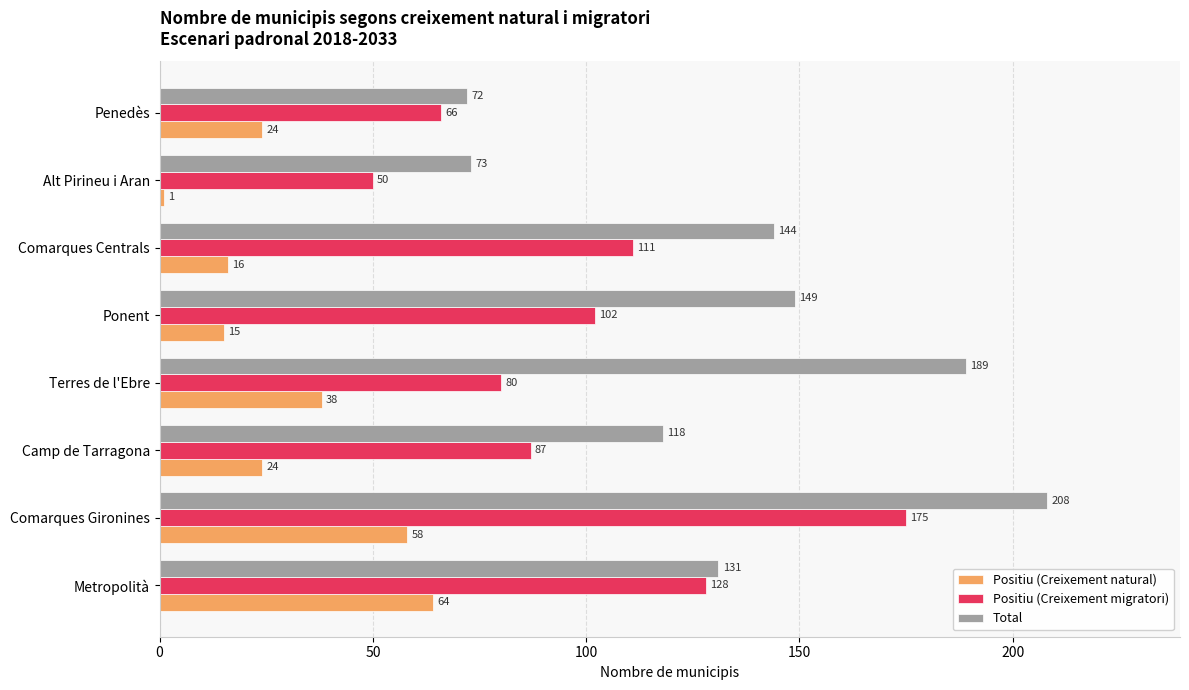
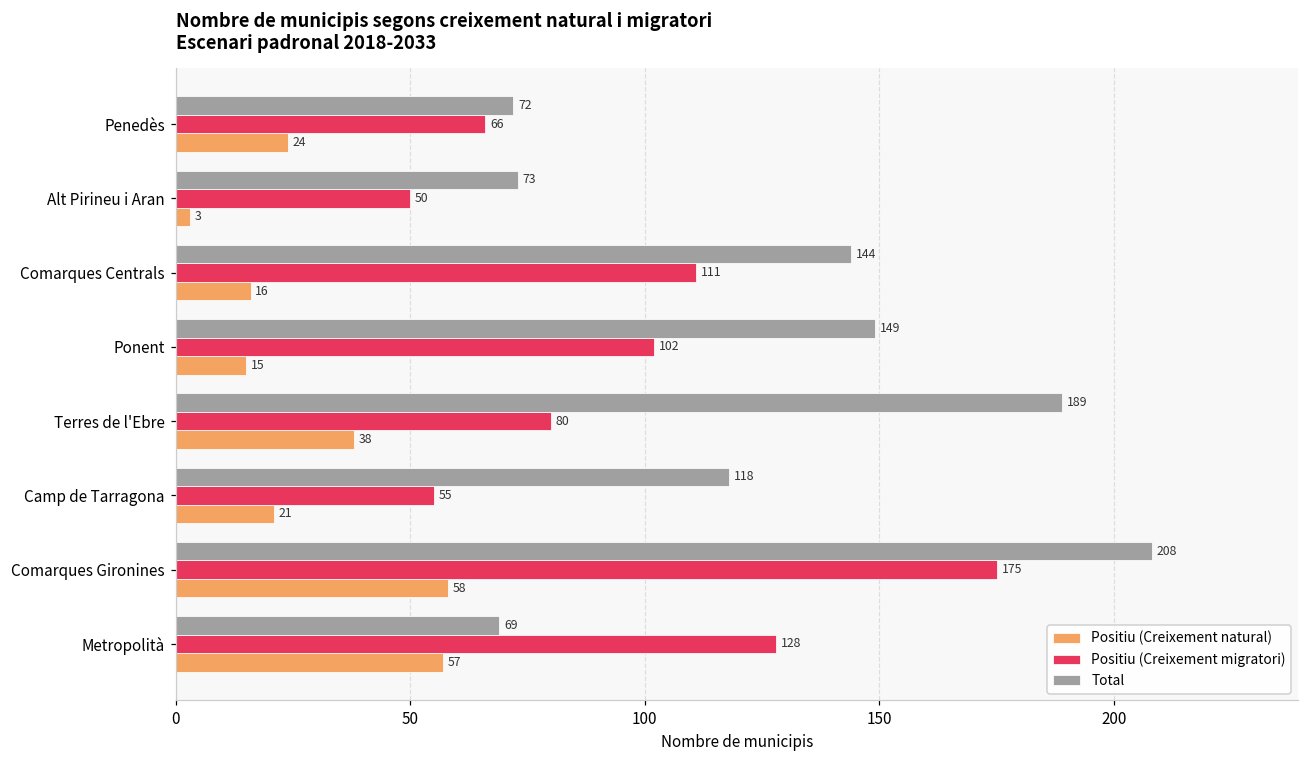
  {
    "Positiu (Creixement natural)": {
      "Penedès": 24,
-     "Alt Pirineu i Aran": 1,
+     "Alt Pirineu i Aran": 3,
      "Comarques Centrals": 16,
      "Ponent": 15,
      "Terres de l'Ebre": 38,
-     "Camp de Tarragona": 24,
+     "Camp de Tarragona": 21,
      "Comarques Gironines": 58,
-     "Metropolità": 64
+     "Metropolità": 57
    },
    "Positiu (Creixement migratori)": {
      "Penedès": 66,
      "Alt Pirineu i Aran": 50,
      "Comarques Centrals": 111,
      "Ponent": 102,
      "Terres de l'Ebre": 80,
-     "Camp de Tarragona": 87,
+     "Camp de Tarragona": 55,
      "Comarques Gironines": 175,
      "Metropolità": 128
    },
    "Total": {
      "Penedès": 72,
      "Alt Pirineu i Aran": 73,
      "Comarques Centrals": 144,
      "Ponent": 149,
      "Terres de l'Ebre": 189,
      "Camp de Tarragona": 118,
      "Comarques Gironines": 208,
-     "Metropolità": 131
+     "Metropolità": 69
    }
  }
